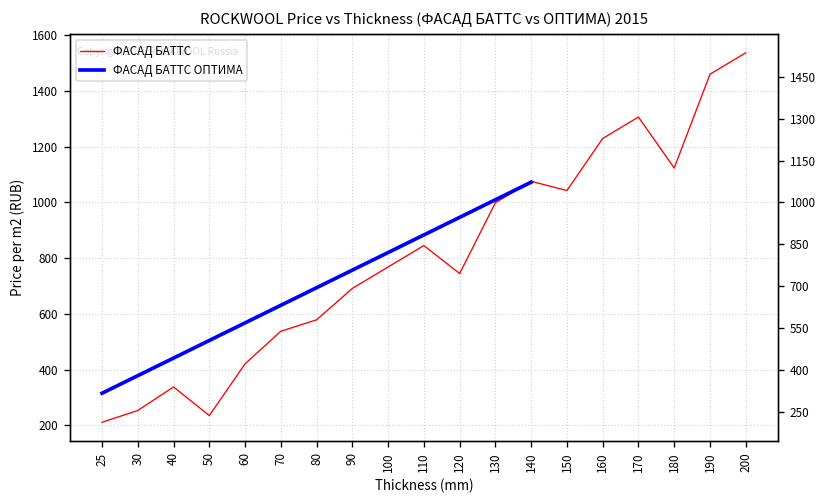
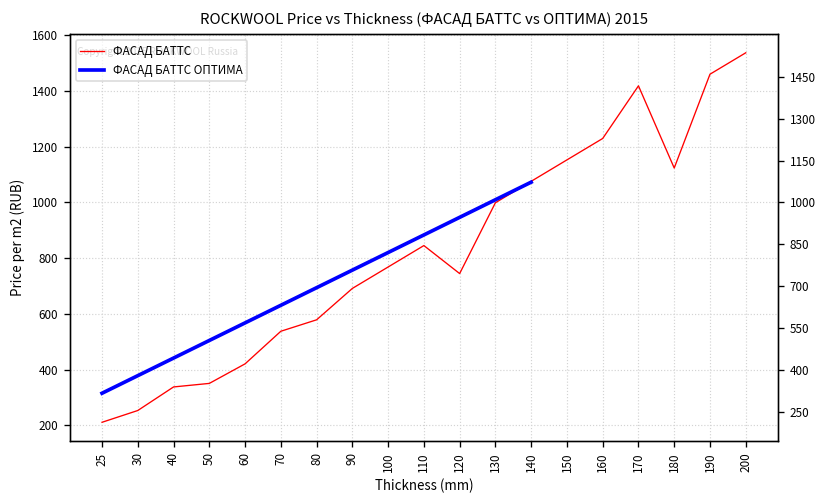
  {
    "ФАСАД БАТТС": {
      "25": 210,
      "30": 250,
      "40": 340,
-     "50": 240,
+     "50": 350,
      "60": 420,
      "70": 540,
      "80": 580,
      "90": 690,
      "100": 770,
      "110": 850,
      "120": 740,
-     "150": 1040,
+     "150": 1150,
      "160": 1230,
-     "170": 1310,
+     "170": 1420,
      "180": 1120,
      "190": 1460,
      "200": 1540
    },
    "ФАСАД БАТТС ОПТИМА": {
      "25": 320,
      "30": 380,
      "40": 440,
      "50": 500,
      "60": 570,
      "70": 630,
      "80": 690,
      "90": 760,
      "100": 820,
      "110": 880,
      "120": 950
    }
  }
